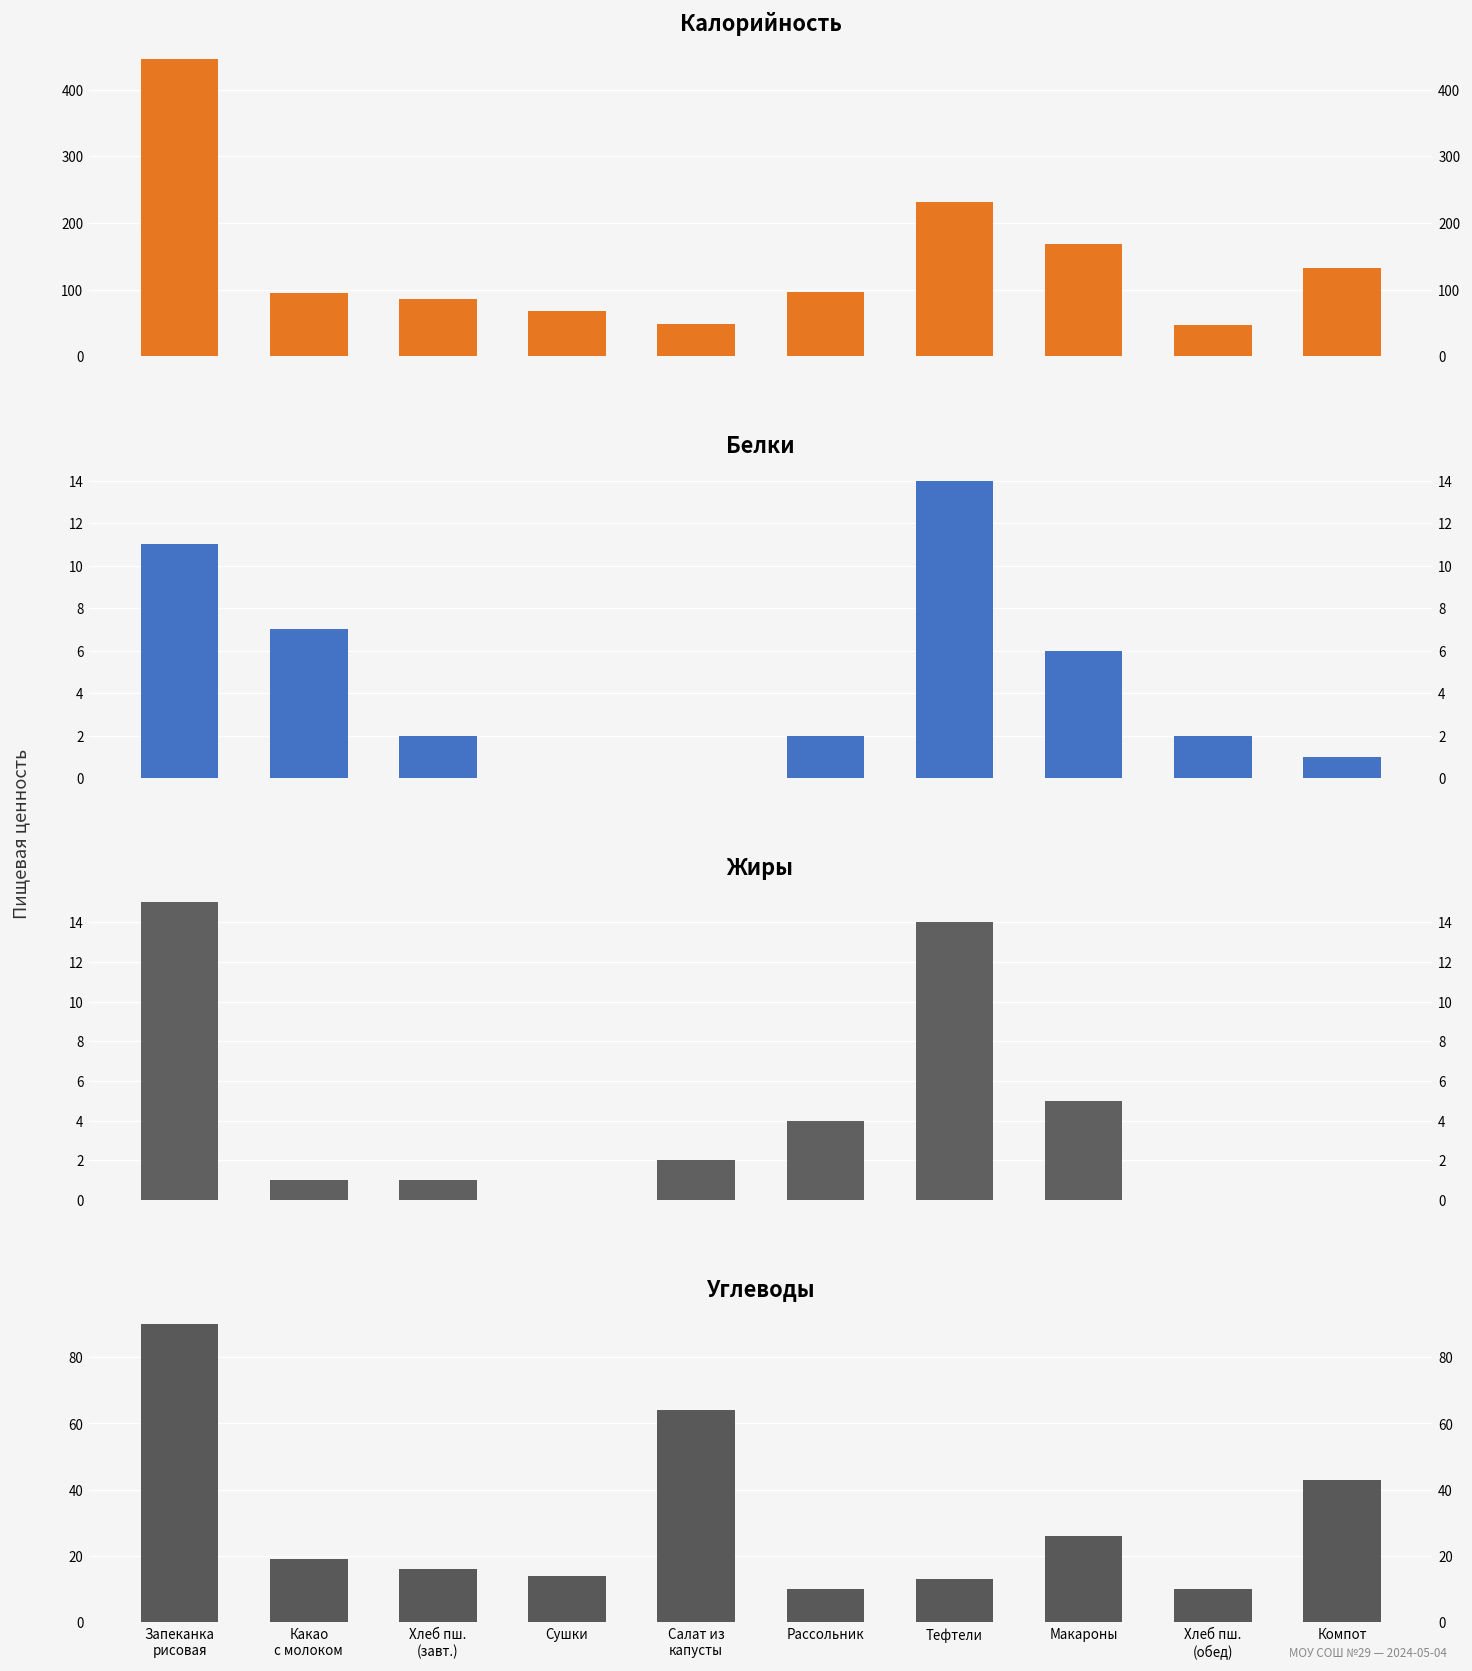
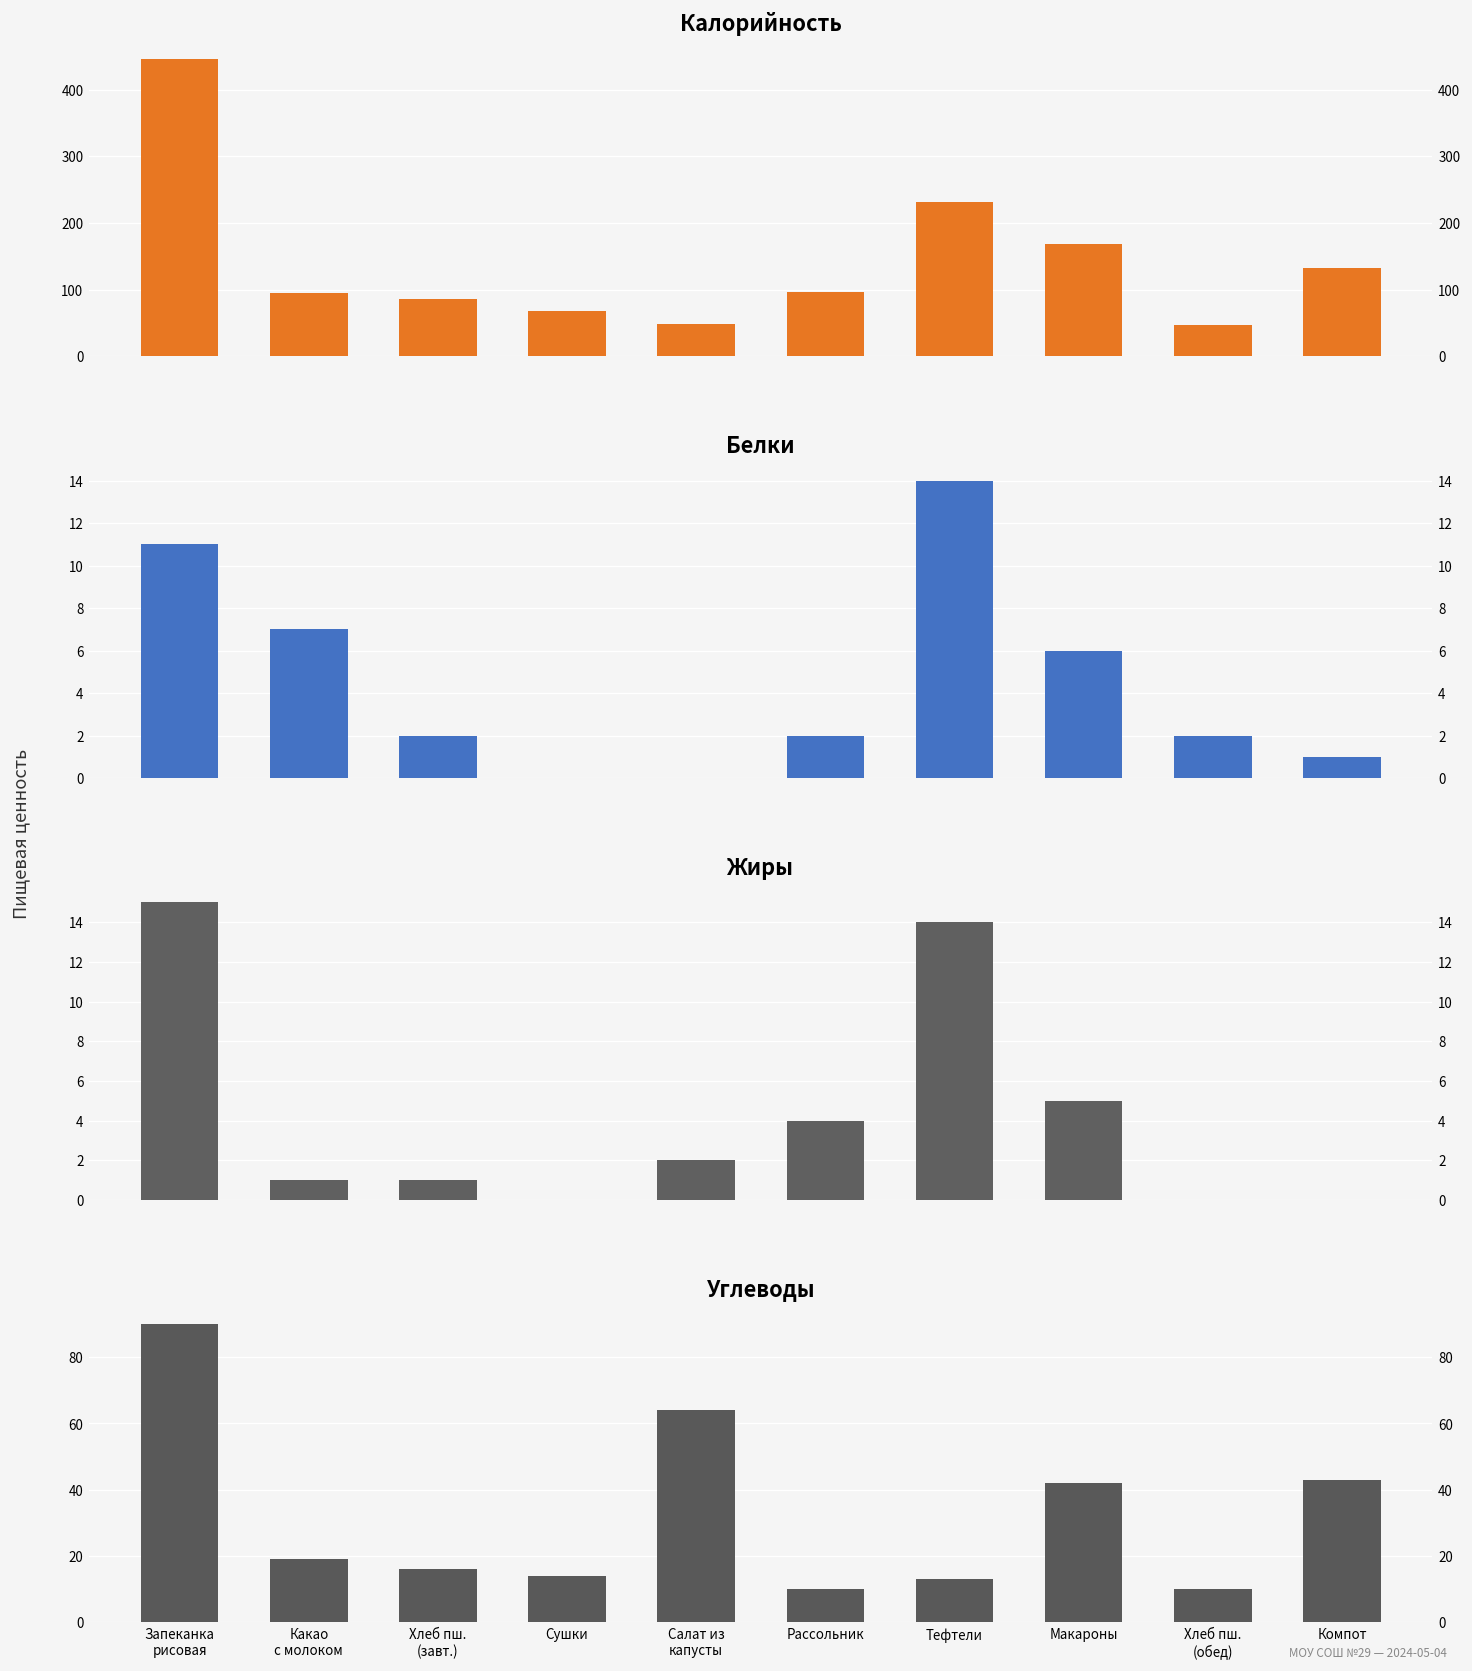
  {
    "Углеводы": {
      "Запеканка рисовая": 90,
      "Какао с молоком": 19,
      "Хлеб пш. (завт.)": 16,
      "Сушки": 14,
      "Салат из капусты": 64,
      "Рассольник": 10,
      "Тефтели": 13,
-     "Макароны": 26,
+     "Макароны": 42,
      "Хлеб пш. (обед)": 10,
      "Компот": 43
    }
  }
